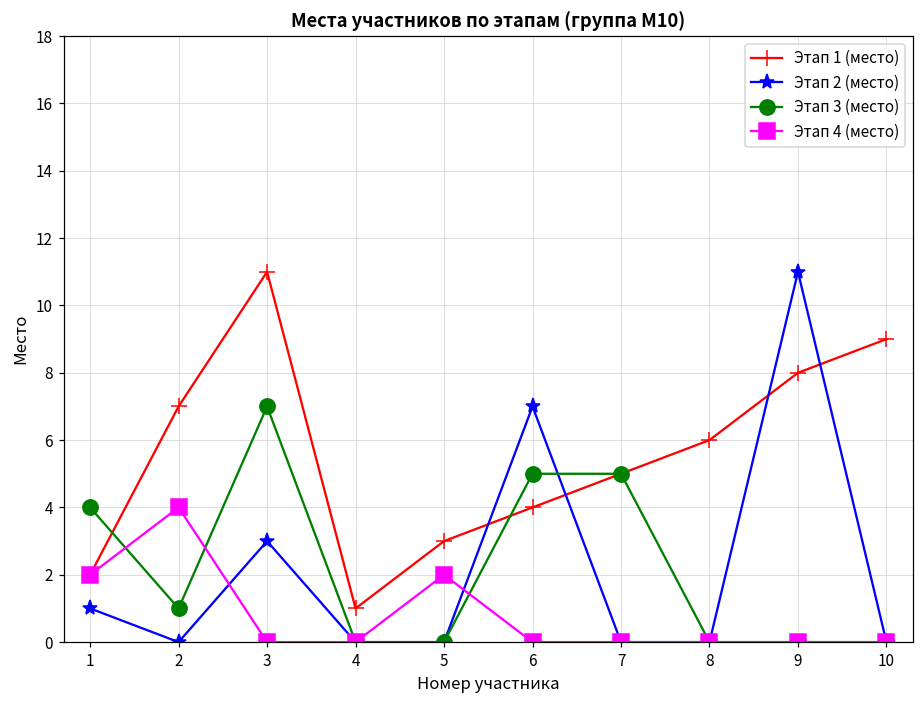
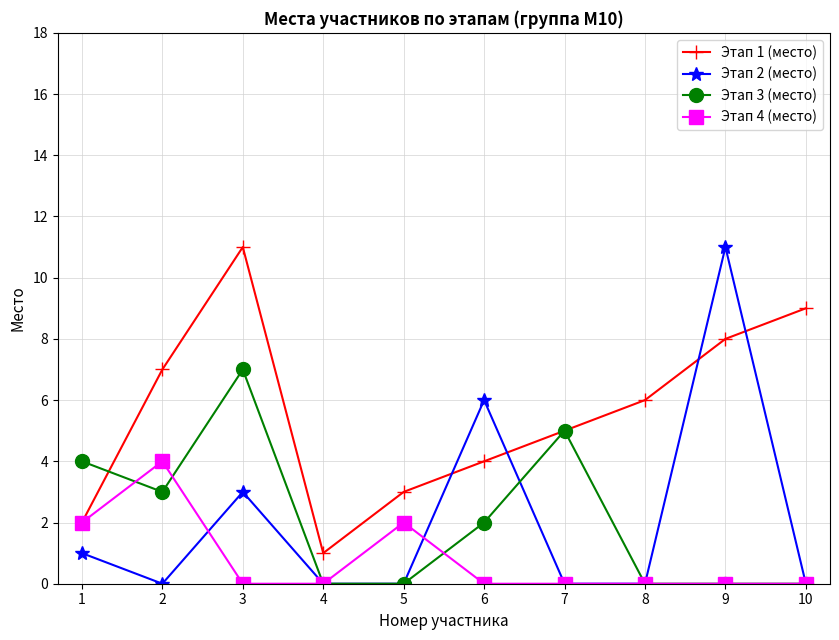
  {
    "Этап 1 (место)": {
      "2": 7,
      "3": 11,
      "4": 1,
      "5": 3,
      "6": 4,
      "8": 6,
      "9": 8,
      "10": 9
    },
    "Этап 2 (место)": {
      "1": 1,
      "2": 0,
      "3": 3,
-     "6": 7,
+     "6": 6,
      "9": 11
    },
    "Этап 3 (место)": {
      "1": 4,
-     "2": 1,
+     "2": 3,
      "3": 7,
-     "6": 5
+     "6": 2
    },
    "Этап 4 (место)": {
      "2": 4,
      "3": 0,
      "5": 2,
      "6": 0
    }
  }
